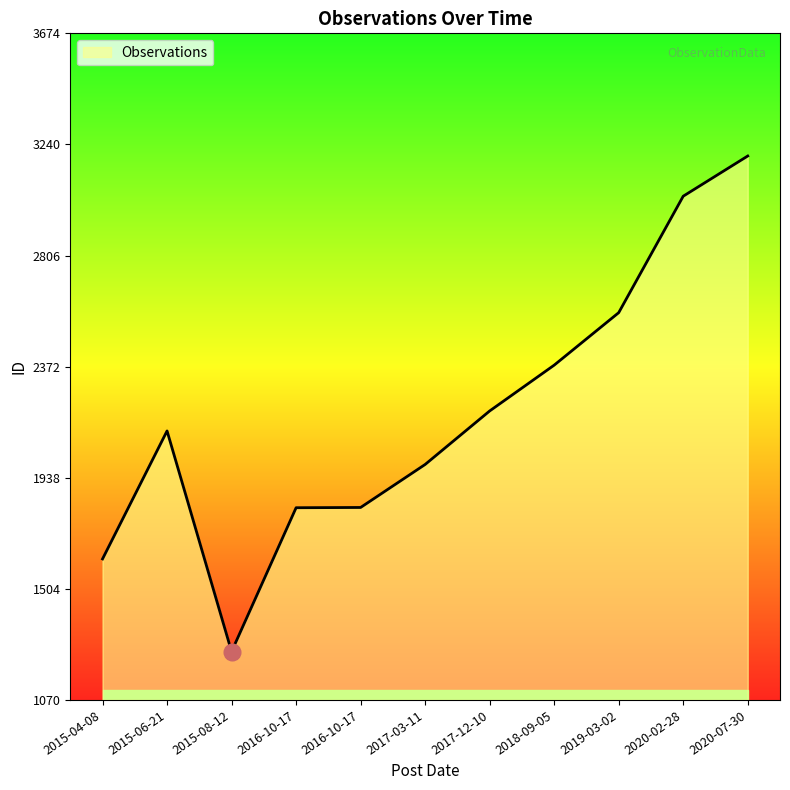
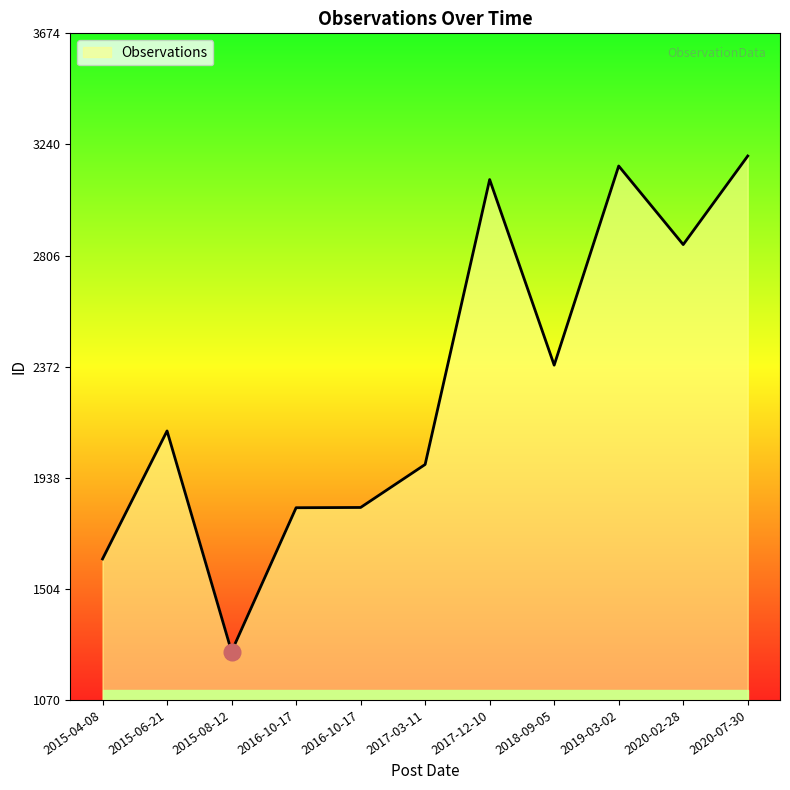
  {
    "Observations": {
      "2015-04-08": 1620,
      "2015-06-21": 2120,
      "2017-03-11": 1990,
-     "2017-12-10": 2200,
+     "2017-12-10": 3100,
      "2018-09-05": 2380,
-     "2019-03-02": 2580,
-     "2020-02-28": 3040,
+     "2019-03-02": 3160,
+     "2020-02-28": 2850,
      "2020-07-30": 3200
    }
  }
